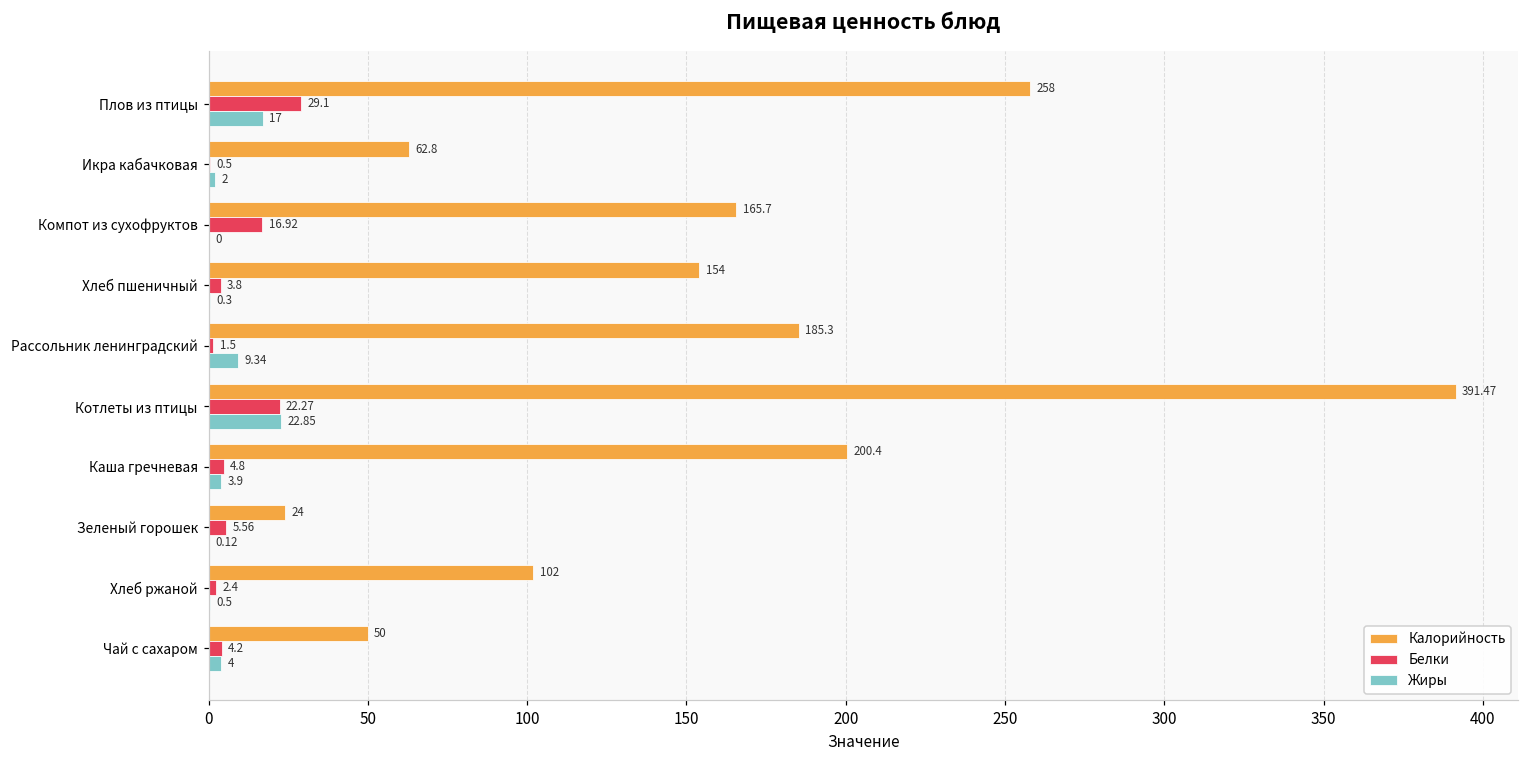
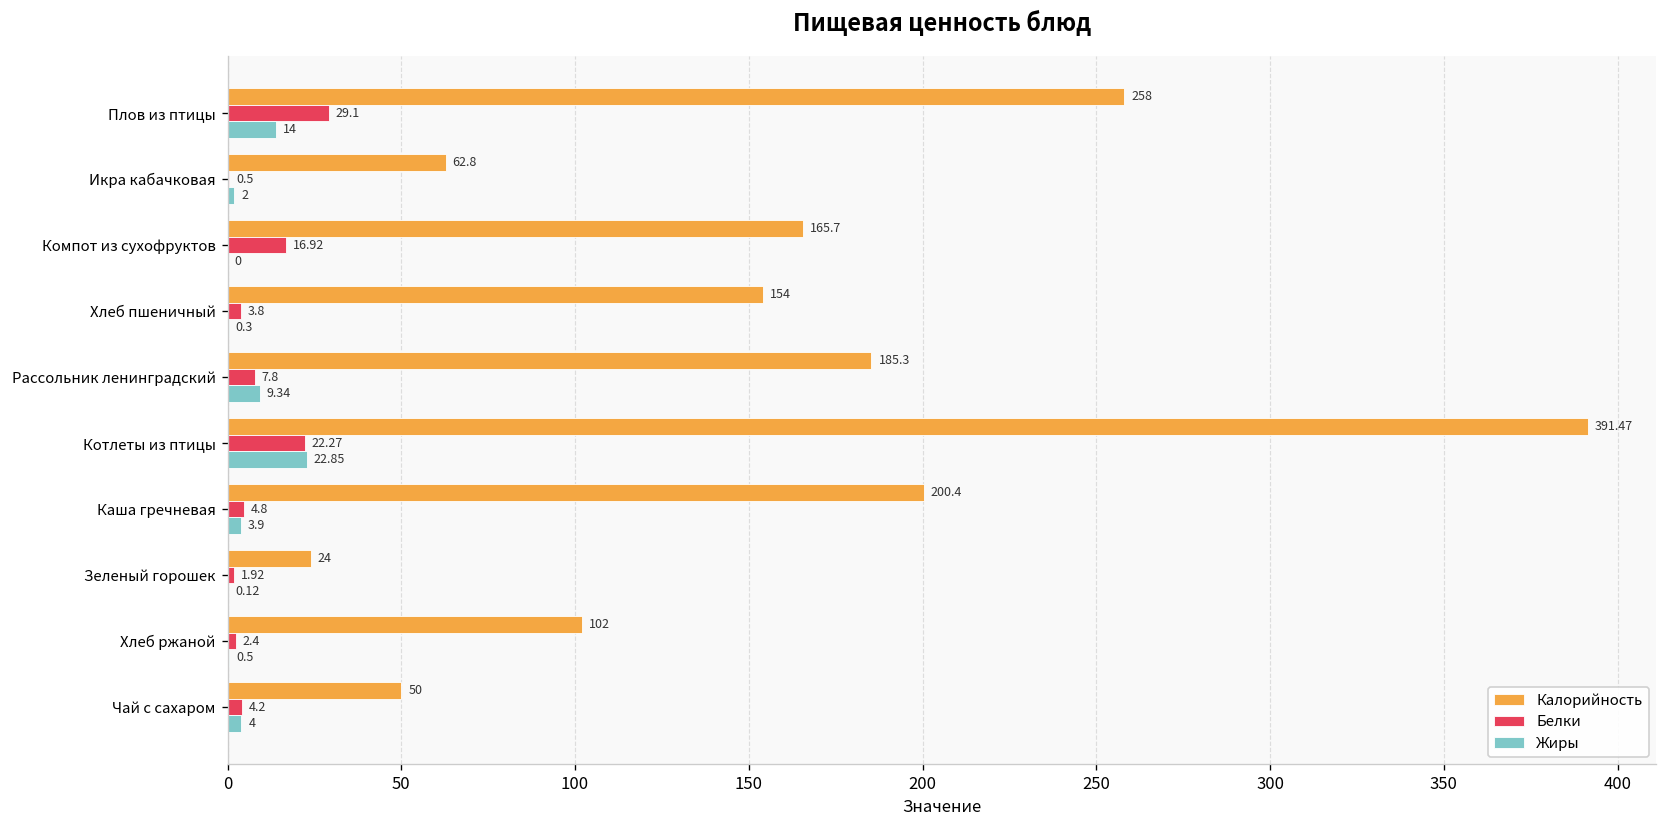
  {
    "Калорийность": {
      "Плов из птицы": 258,
      "Икра кабачковая": 62.8,
      "Компот из сухофруктов": 165.7,
      "Хлеб пшеничный": 154,
      "Рассольник ленинградский": 185.3,
      "Котлеты из птицы": 391.47,
      "Каша гречневая": 200.4,
      "Зеленый горошек": 24,
      "Хлеб ржаной": 102,
      "Чай с сахаром": 50
    },
    "Белки": {
      "Плов из птицы": 29.1,
      "Икра кабачковая": 0.5,
      "Компот из сухофруктов": 16.92,
      "Хлеб пшеничный": 3.8,
-     "Рассольник ленинградский": 1.5,
+     "Рассольник ленинградский": 7.8,
      "Котлеты из птицы": 22.27,
      "Каша гречневая": 4.8,
-     "Зеленый горошек": 5.56,
+     "Зеленый горошек": 1.92,
      "Хлеб ржаной": 2.4,
      "Чай с сахаром": 4.2
    },
    "Жиры": {
-     "Плов из птицы": 17,
+     "Плов из птицы": 14,
      "Икра кабачковая": 2,
      "Компот из сухофруктов": 0,
      "Хлеб пшеничный": 0.3,
      "Рассольник ленинградский": 9.34,
      "Котлеты из птицы": 22.85,
      "Каша гречневая": 3.9,
      "Зеленый горошек": 0.12,
      "Хлеб ржаной": 0.5,
      "Чай с сахаром": 4
    }
  }
